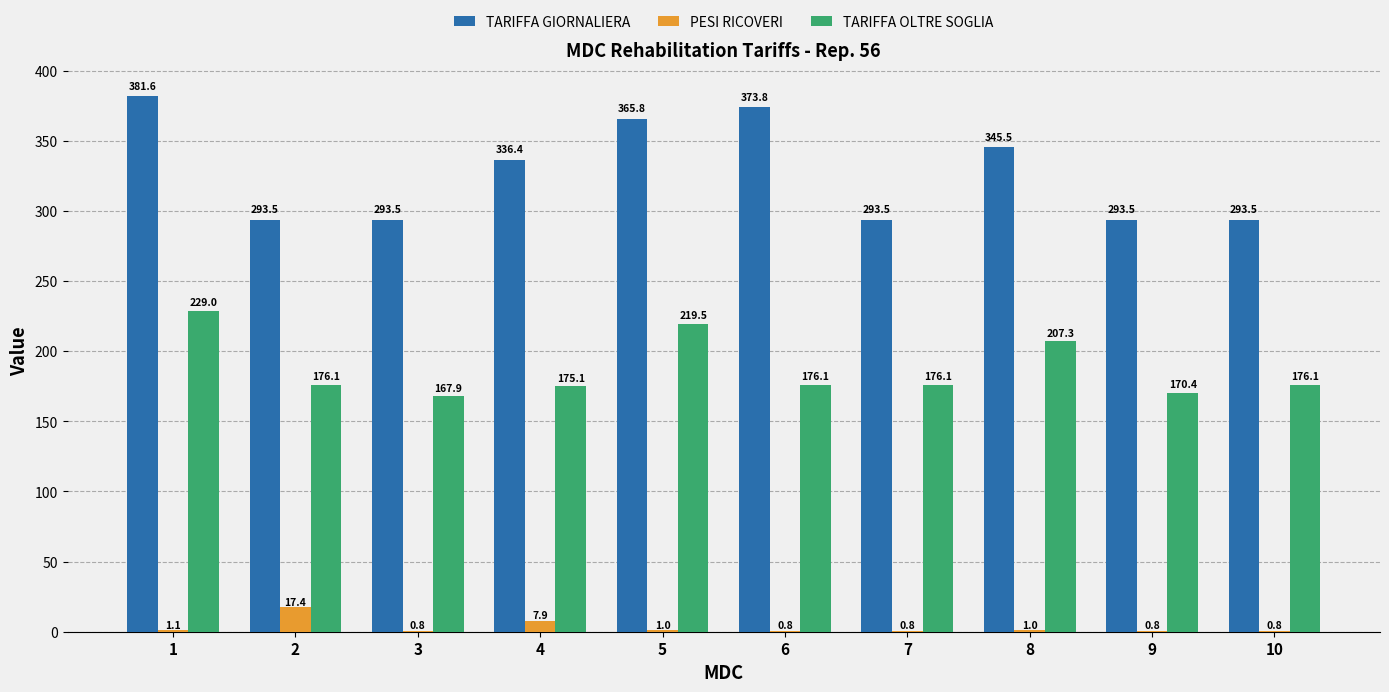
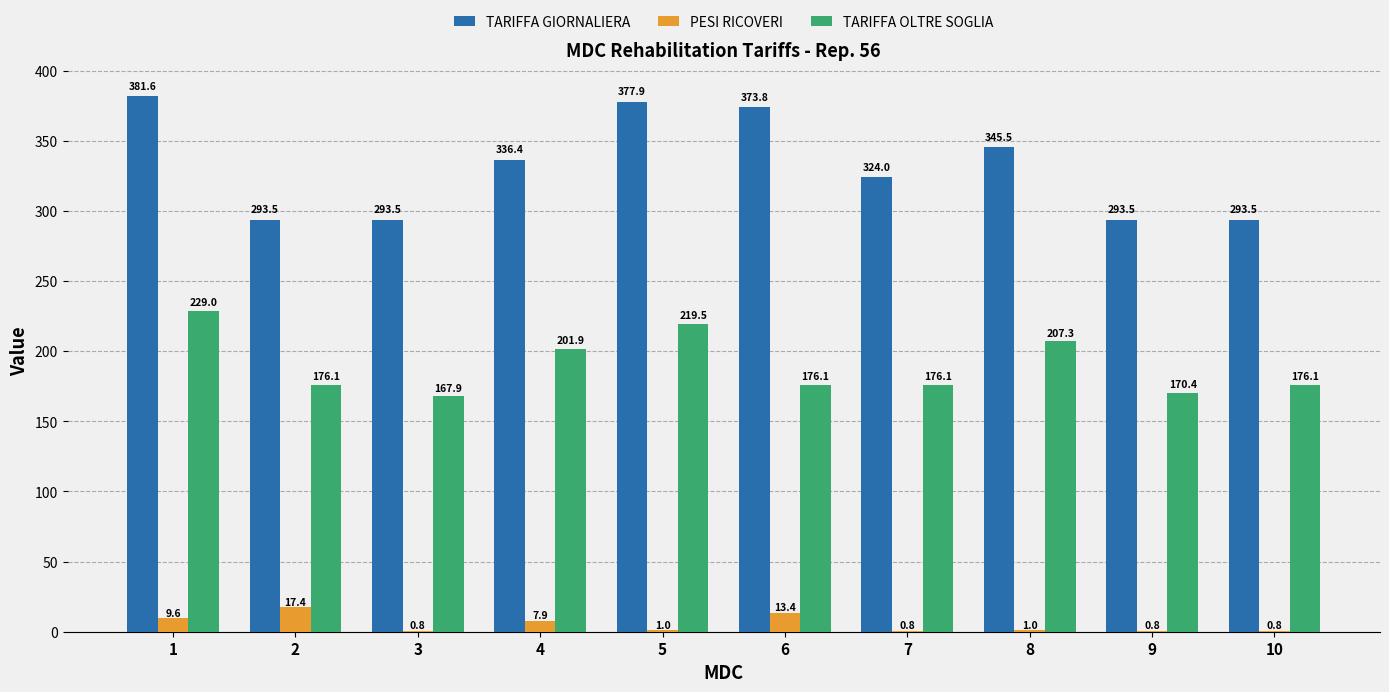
  {
    "TARIFFA GIORNALIERA": {
      "1": 381.6,
      "2": 293.5,
      "3": 293.5,
      "4": 336.4,
-     "5": 365.8,
+     "5": 377.9,
      "6": 373.8,
-     "7": 293.5,
+     "7": 324.0,
      "8": 345.5,
      "9": 293.5,
      "10": 293.5
    },
    "PESI RICOVERI": {
-     "1": 1.1,
+     "1": 9.6,
      "2": 17.4,
      "3": 0.8,
      "4": 7.9,
      "5": 1.0,
-     "6": 0.8,
+     "6": 13.4,
      "7": 0.8,
      "8": 1.0,
      "9": 0.8,
      "10": 0.8
    },
    "TARIFFA OLTRE SOGLIA": {
      "1": 229.0,
      "2": 176.1,
      "3": 167.9,
-     "4": 175.1,
+     "4": 201.9,
      "5": 219.5,
      "6": 176.1,
      "7": 176.1,
      "8": 207.3,
      "9": 170.4,
      "10": 176.1
    }
  }
